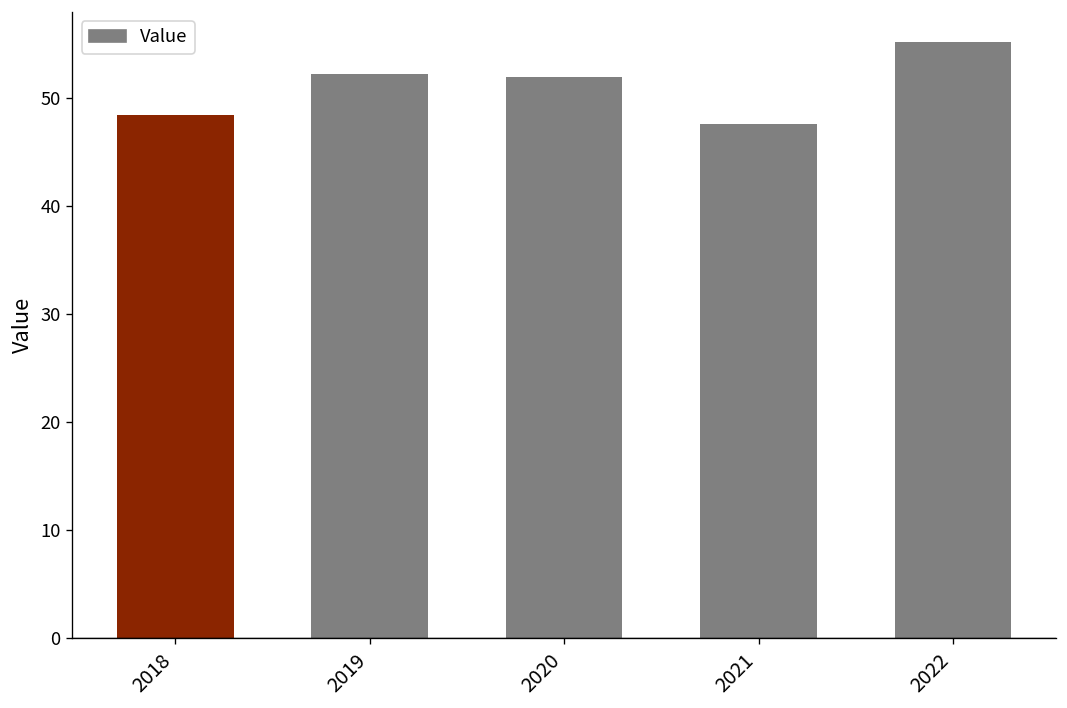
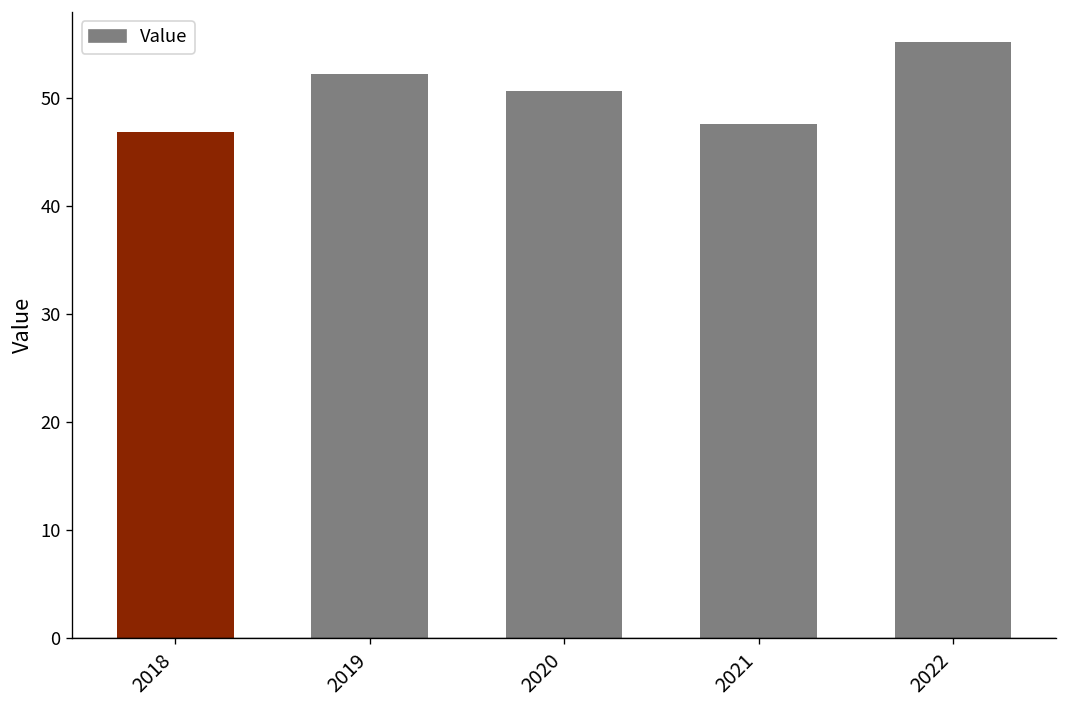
  {
-   "2018": 49,
+   "2018": 47,
    "2019": 52,
-   "2020": 52,
+   "2020": 51,
    "2021": 48,
    "2022": 55
  }
